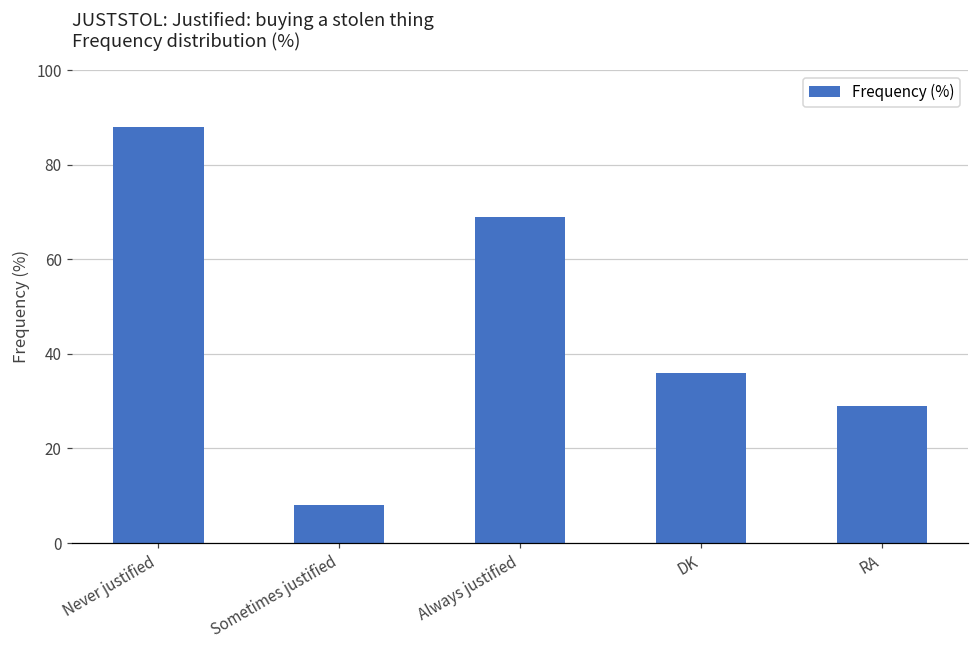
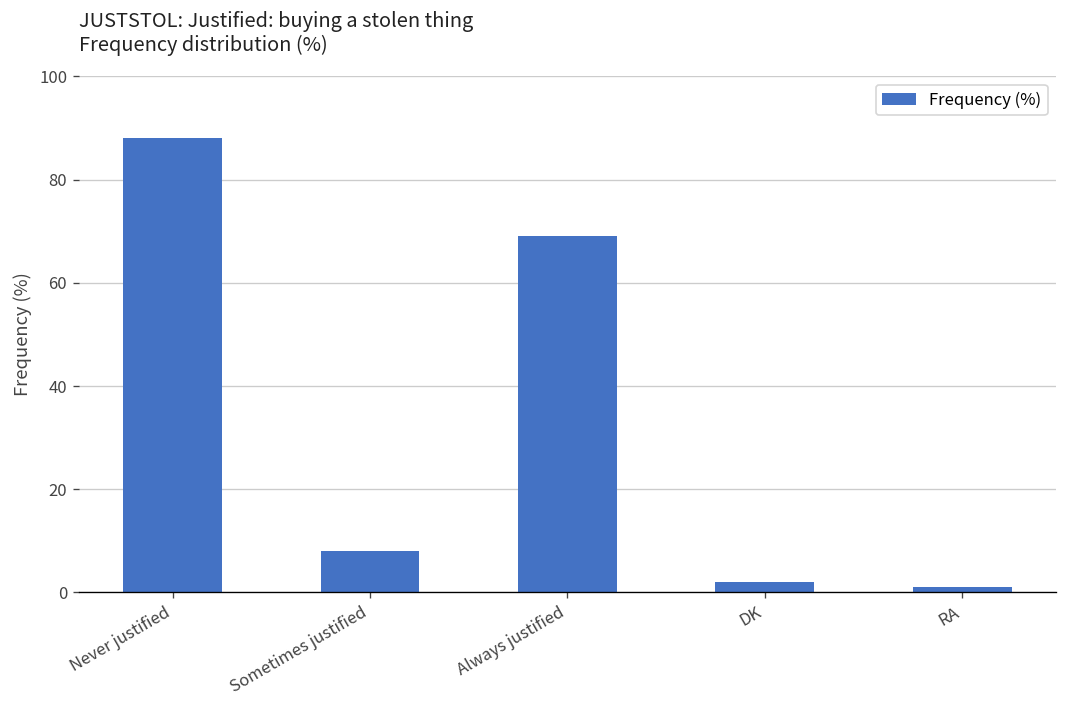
  {
    "Never justified": 88,
    "Sometimes justified": 8,
    "Always justified": 69,
-   "DK": 36,
-   "RA": 29
+   "DK": 2,
+   "RA": 1
  }
